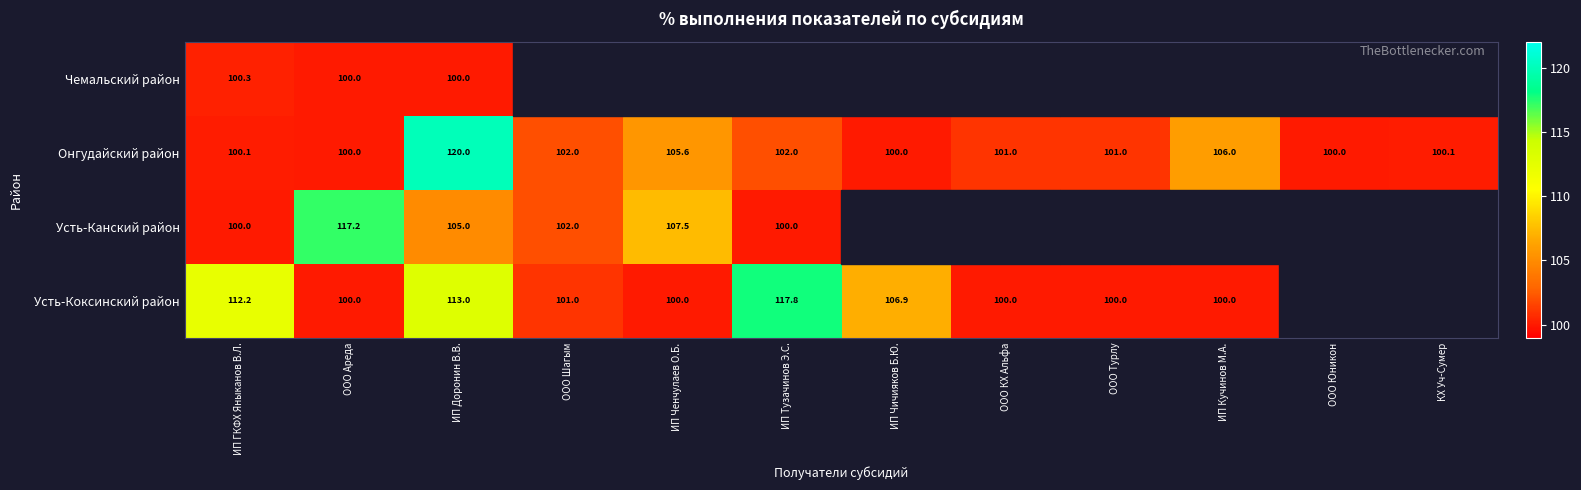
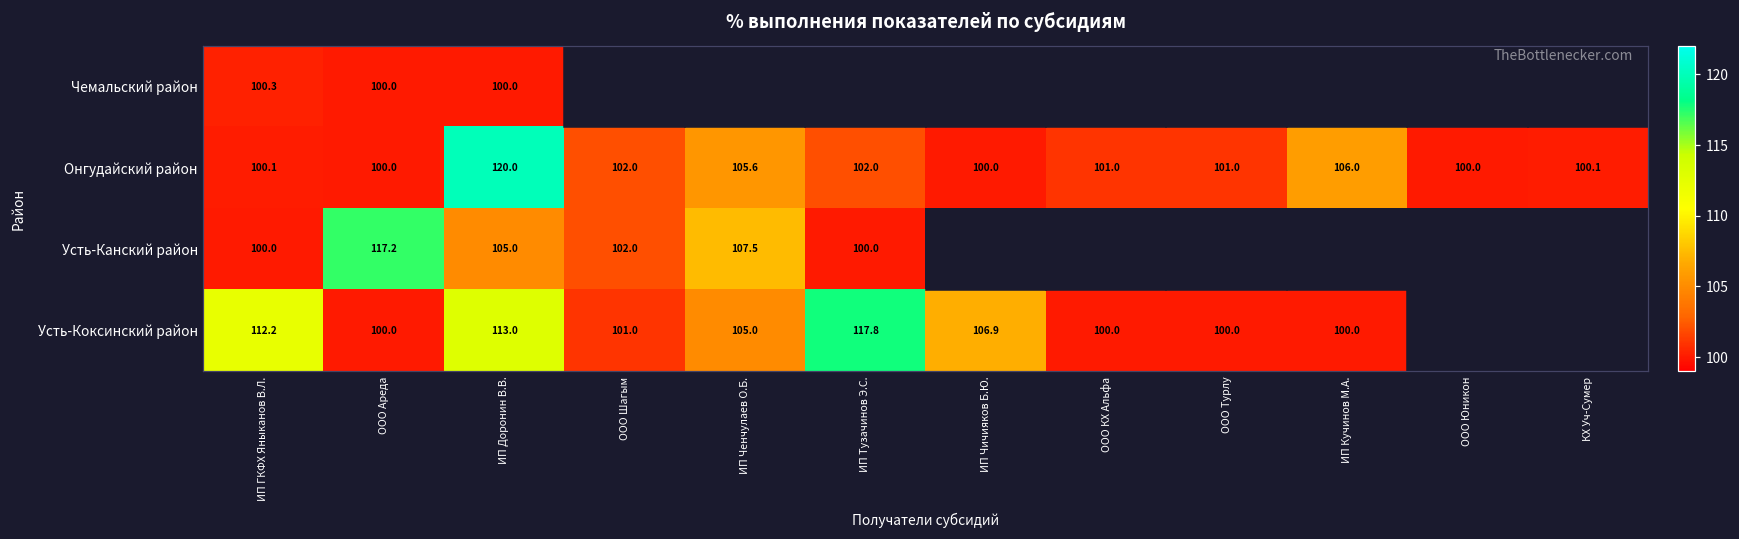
  {
    "Чемальский район": {
      "ИП ГКФХ Яныканов В.Л.": 100.3,
      "ООО Ареда": 100.0,
      "ИП Доронин В.В.": 100.0
    },
    "Онгудайский район": {
      "ИП ГКФХ Яныканов В.Л.": 100.1,
      "ООО Ареда": 100.0,
      "ИП Доронин В.В.": 120.0,
      "ООО Шагым": 102.0,
      "ИП Ченчулаев О.Б.": 105.6,
      "ИП Тузачинов Э.С.": 102.0,
      "ИП Чичияков Б.Ю.": 100.0,
      "ООО КХ Альфа": 101.0,
      "ООО Турлу": 101.0,
      "ИП Кучинов М.А.": 106.0,
      "ООО Юникон": 100.0,
      "КХ Уч-Сумер": 100.1
    },
    "Усть-Канский район": {
      "ИП ГКФХ Яныканов В.Л.": 100.0,
      "ООО Ареда": 117.2,
      "ИП Доронин В.В.": 105.0,
      "ООО Шагым": 102.0,
      "ИП Ченчулаев О.Б.": 107.5,
      "ИП Тузачинов Э.С.": 100.0
    },
    "Усть-Коксинский район": {
      "ИП ГКФХ Яныканов В.Л.": 112.2,
      "ООО Ареда": 100.0,
      "ИП Доронин В.В.": 113.0,
      "ООО Шагым": 101.0,
-     "ИП Ченчулаев О.Б.": 100.0,
+     "ИП Ченчулаев О.Б.": 105.0,
      "ИП Тузачинов Э.С.": 117.8,
      "ИП Чичияков Б.Ю.": 106.9,
      "ООО КХ Альфа": 100.0,
      "ООО Турлу": 100.0,
      "ИП Кучинов М.А.": 100.0
    }
  }
